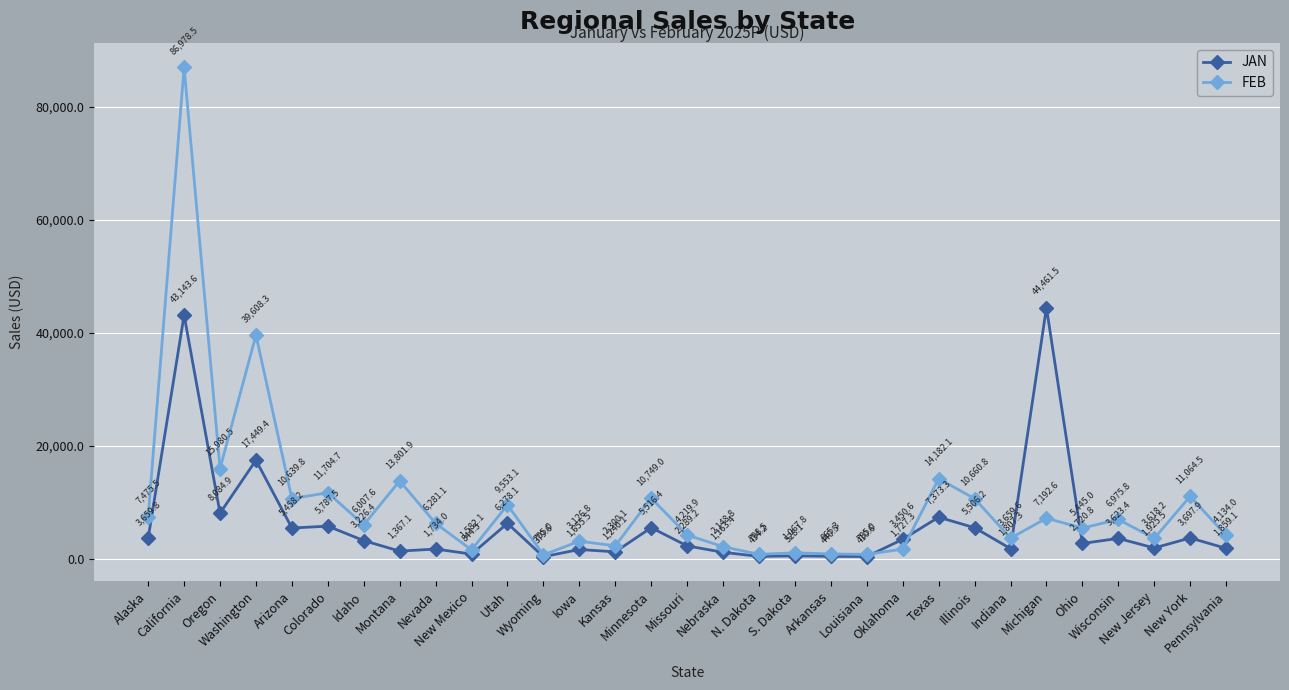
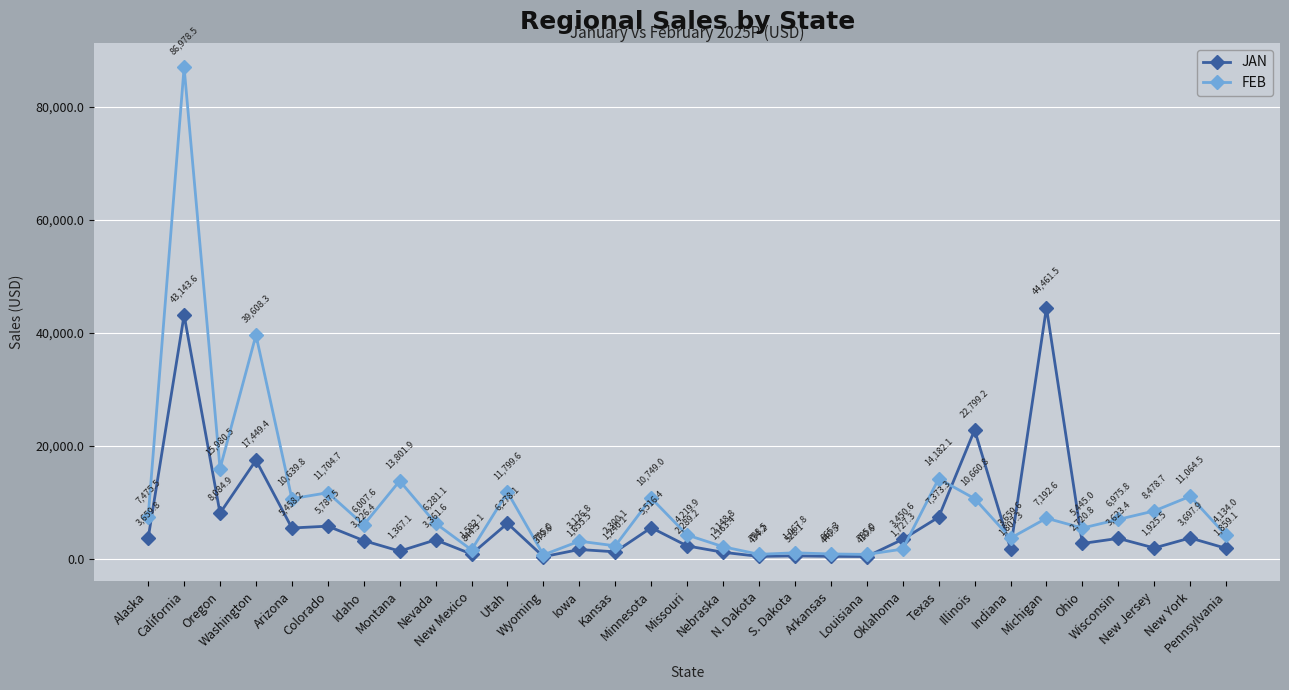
  {
    "JAN": {
      "California": "43,143.6",
      "Oregon": "8,084.9",
      "Washington": "17,449.4",
      "Montana": "1,367.1",
-     "Nevada": "1,734.0",
-     "Illinois": "5,506.2",
+     "Nevada": "3,361.6",
+     "Illinois": "22,799.2",
      "Michigan": "44,461.5",
      "New York": "3,697.9"
    },
    "FEB": {
      "California": "86,978.5",
      "Oregon": "15,980.5",
      "Washington": "39,608.3",
      "Arizona": "10,639.8",
      "Colorado": "11,704.7",
      "Montana": "13,801.9",
      "Nevada": "6,281.1",
-     "Utah": "9,553.1",
+     "Utah": "11,799.6",
      "Minnesota": "10,749.0",
      "Texas": "14,182.1",
      "Illinois": "10,660.8",
      "Michigan": "7,192.6",
-     "New Jersey": "3,618.2",
+     "New Jersey": "8,478.7",
      "New York": "11,064.5"
    }
  }
